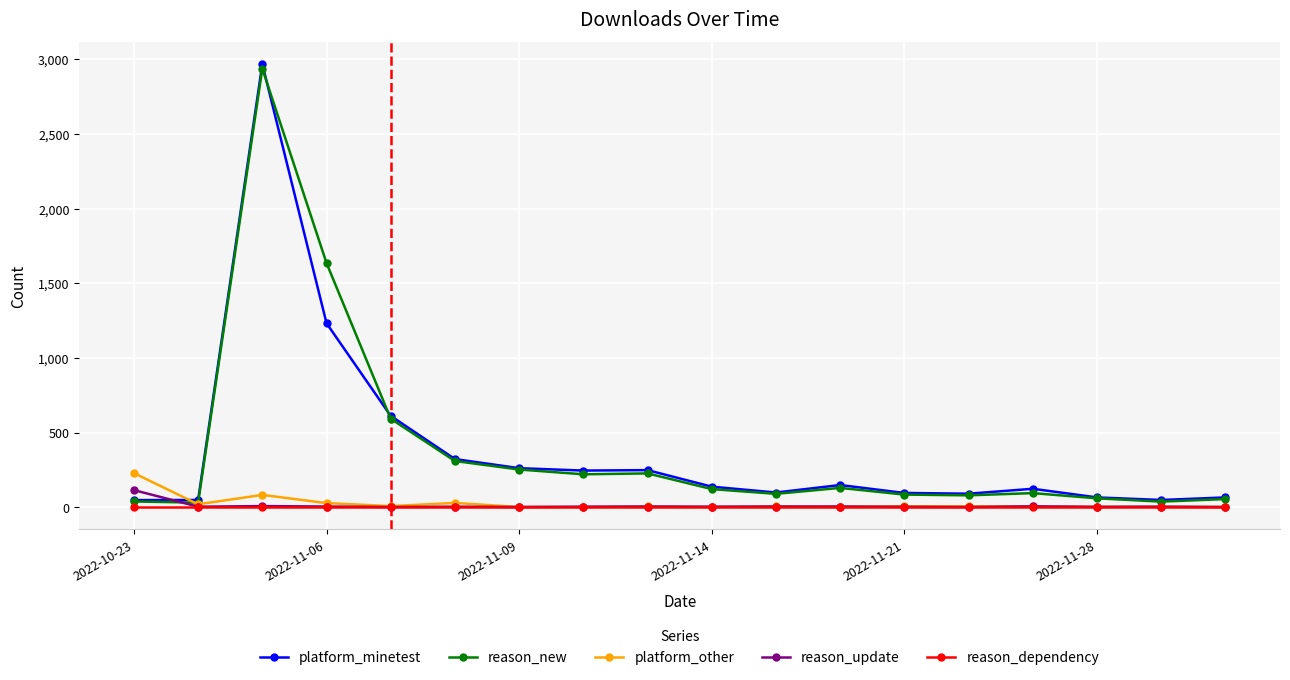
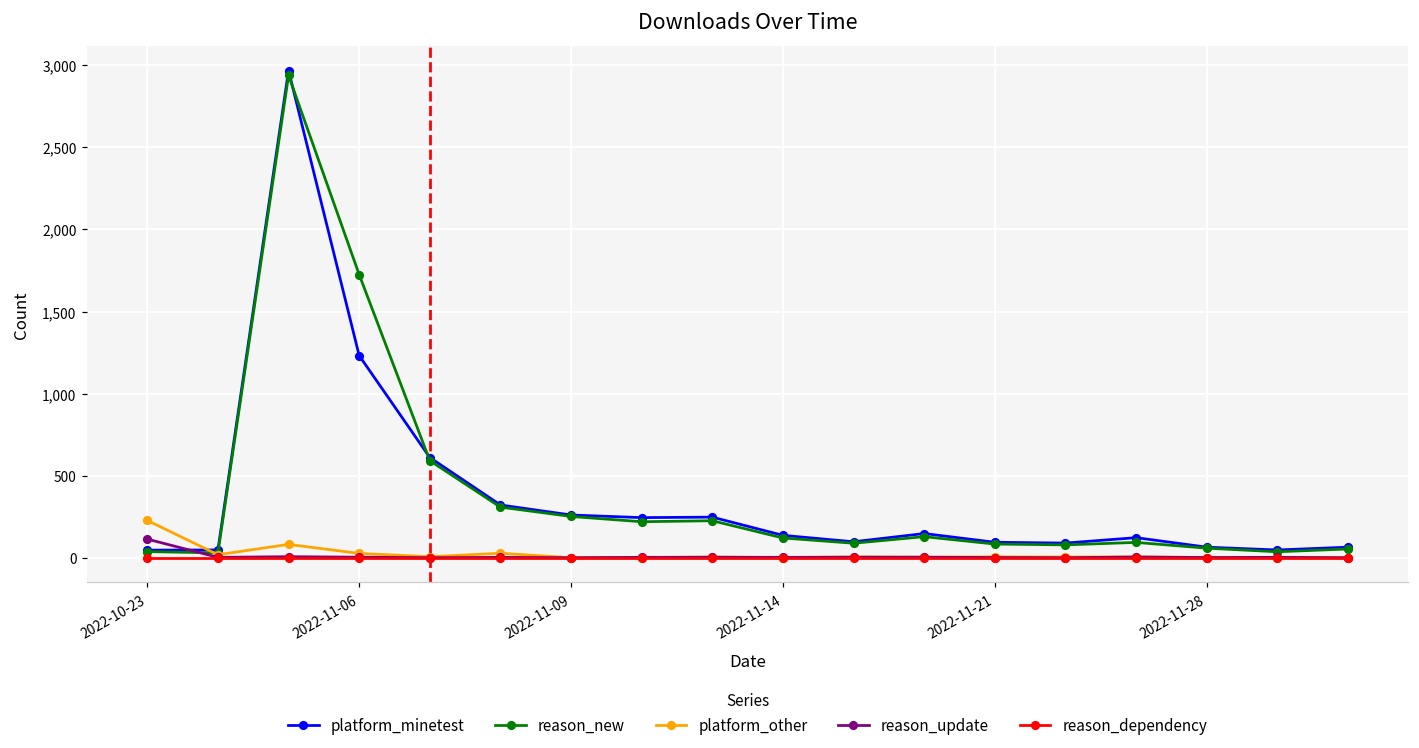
  {
    "platform_minetest": {
      "2022-11-06": "1,230"
    },
    "reason_new": {
-     "2022-11-06": "1,640"
+     "2022-11-06": "1,730"
    },
    "platform_other": {
      "2022-10-23": "230",
      "2022-11-06": "30"
    },
    "reason_update": {
      "2022-10-23": "110"
    },
    "reason_dependency": {
      "2022-10-23": "0"
    }
  }
